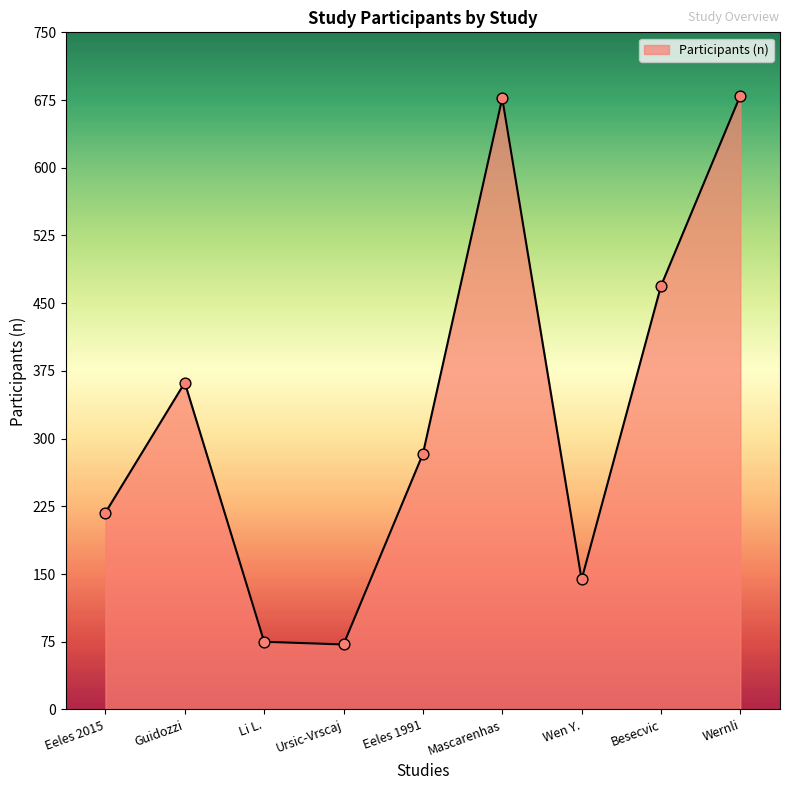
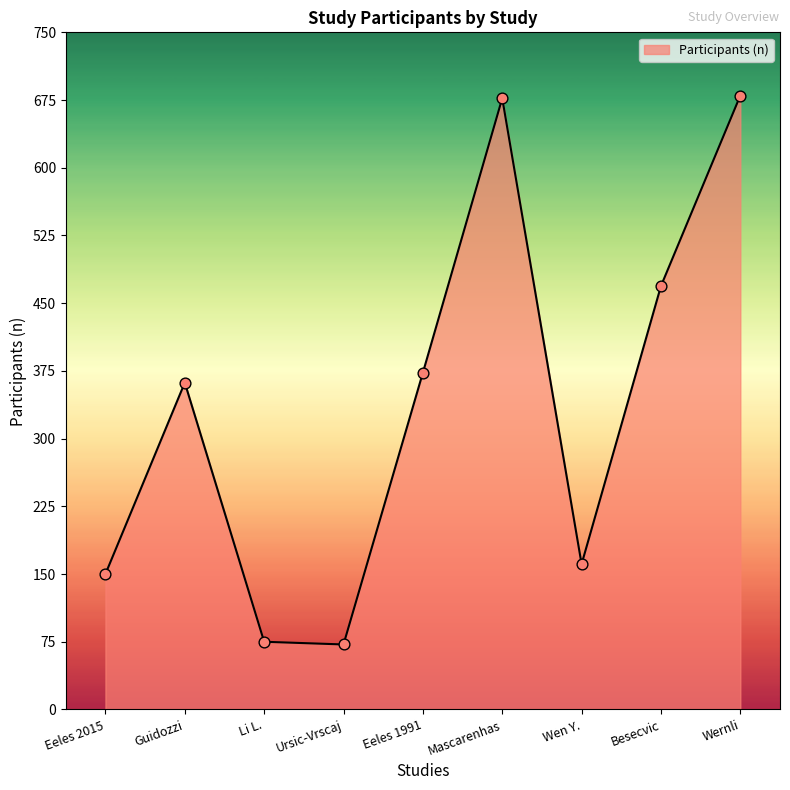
  {
-   "Eeles 2015": 220,
+   "Eeles 2015": 150,
    "Guidozzi": 360,
    "Li L.": 80,
    "Ursic-Vrscaj": 70,
-   "Eeles 1991": 280,
+   "Eeles 1991": 370,
    "Mascarenhas": 680,
-   "Wen Y.": 140,
+   "Wen Y.": 160,
    "Besecvic": 470,
    "Wernli": 680
  }
